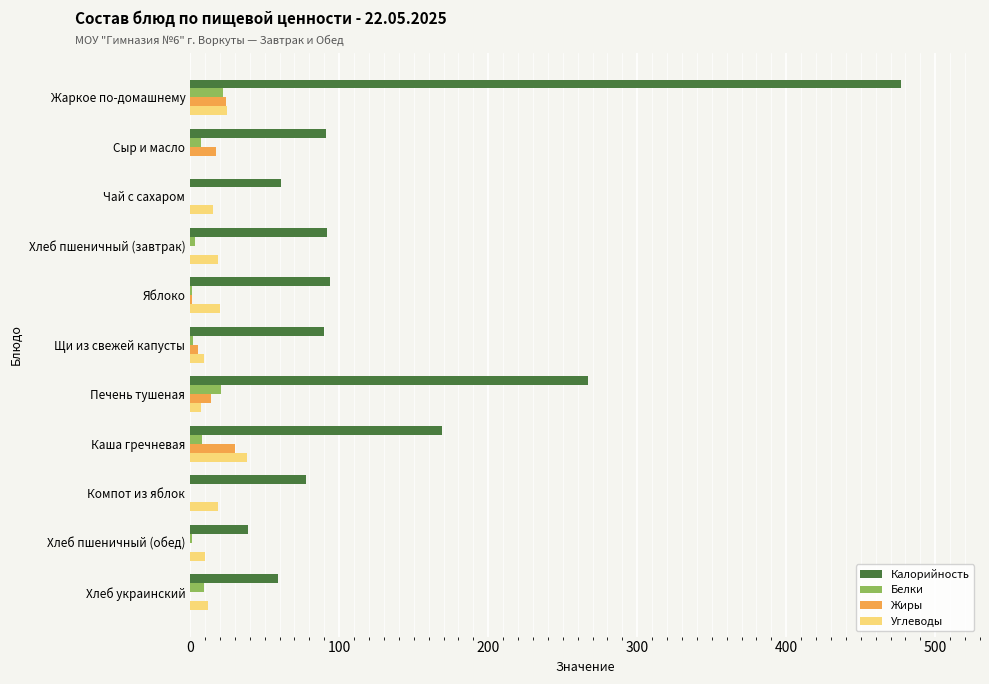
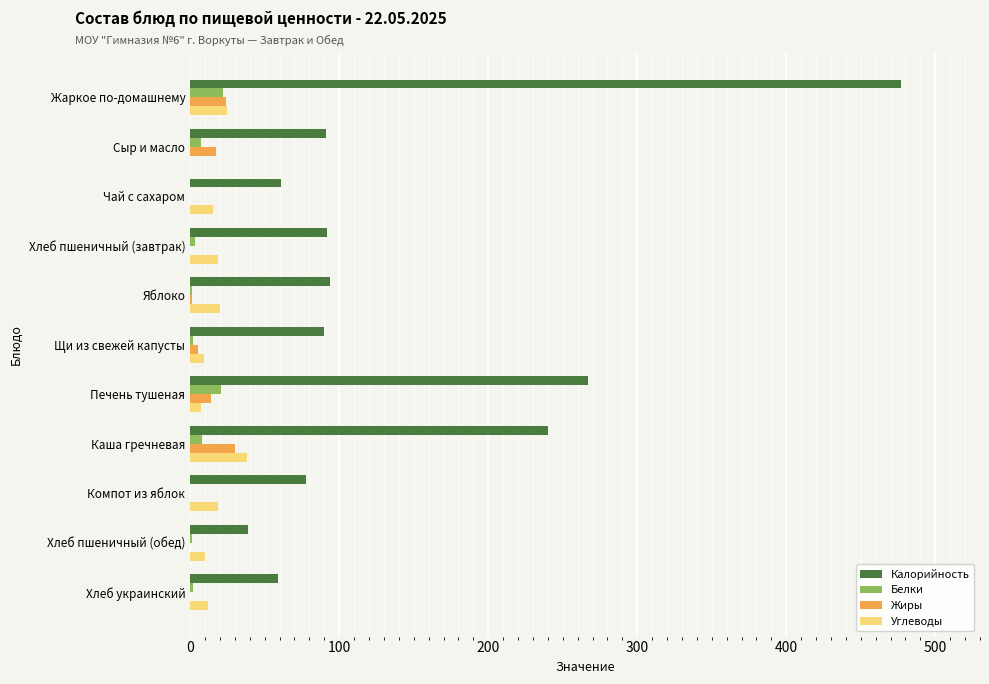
  {
    "Калорийность": {
      "Жаркое по-домашнему": 477,
      "Сыр и масло": 91,
      "Чай с сахаром": 61,
      "Хлеб пшеничный (завтрак)": 92,
      "Яблоко": 94,
      "Щи из свежей капусты": 90,
      "Печень тушеная": 267,
-     "Каша гречневая": 169,
+     "Каша гречневая": 240,
      "Компот из яблок": 78,
      "Хлеб пшеничный (обед)": 39,
      "Хлеб украинский": 59
    },
    "Белки": {
      "Жаркое по-домашнему": 22,
      "Сыр и масло": 7,
      "Чай с сахаром": 0,
      "Хлеб пшеничный (завтрак)": 3,
      "Щи из свежей капусты": 2,
      "Печень тушеная": 21,
      "Каша гречневая": 8,
      "Компот из яблок": 0,
-     "Хлеб украинский": 9
+     "Хлеб украинский": 2
    },
    "Жиры": {
      "Жаркое по-домашнему": 24,
      "Сыр и масло": 17,
      "Чай с сахаром": 0,
      "Хлеб пшеничный (завтрак)": 0,
      "Щи из свежей капусты": 5,
      "Печень тушеная": 14,
      "Каша гречневая": 30,
      "Компот из яблок": 0,
      "Хлеб пшеничный (обед)": 0,
      "Хлеб украинский": 0
    },
    "Углеводы": {
      "Жаркое по-домашнему": 25,
      "Сыр и масло": 0,
      "Чай с сахаром": 15,
      "Хлеб пшеничный (завтрак)": 19,
      "Яблоко": 20,
      "Щи из свежей капусты": 9,
      "Печень тушеная": 7,
      "Каша гречневая": 38,
      "Компот из яблок": 19,
      "Хлеб пшеничный (обед)": 10,
      "Хлеб украинский": 12
    }
  }
